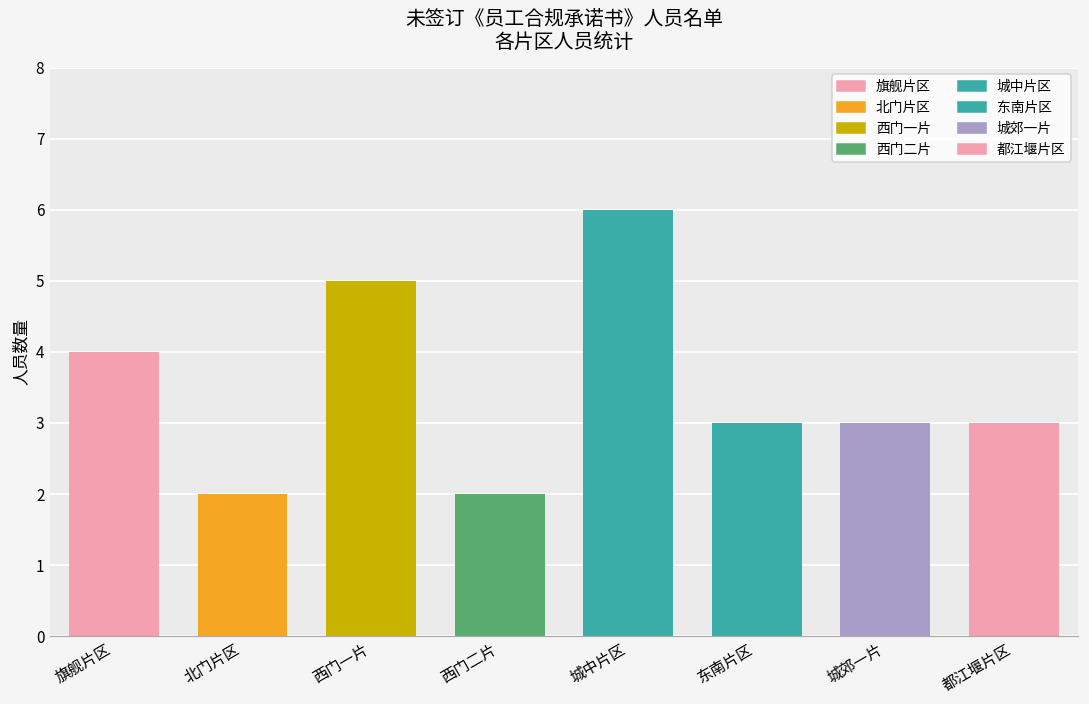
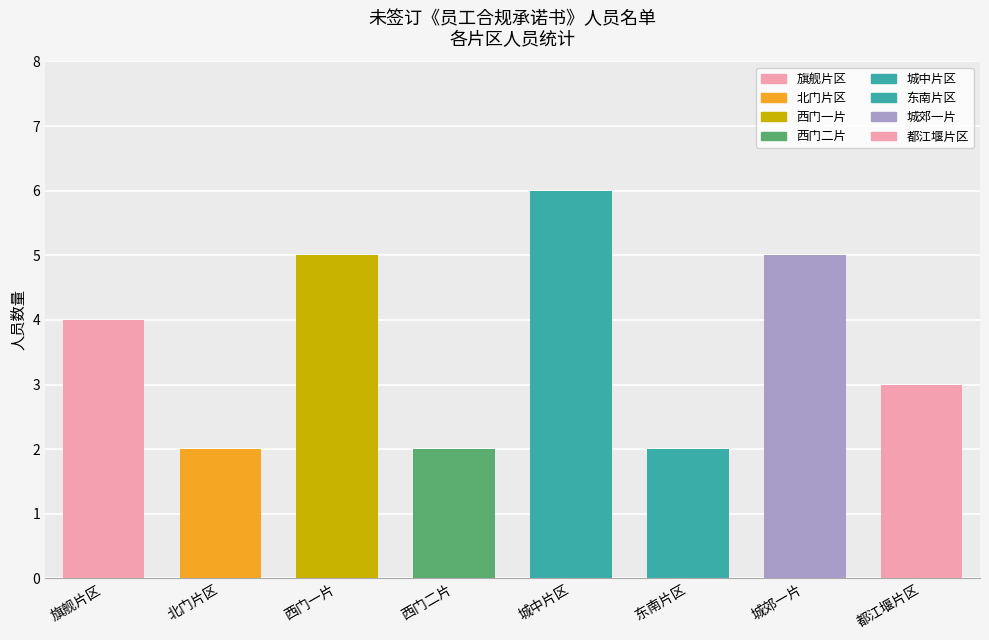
  {
    "旗舰片区": 4,
    "北门片区": 2,
    "西门一片": 5,
    "西门二片": 2,
    "城中片区": 6,
-   "东南片区": 3,
-   "城郊一片": 3,
+   "东南片区": 2,
+   "城郊一片": 5,
    "都江堰片区": 3
  }
